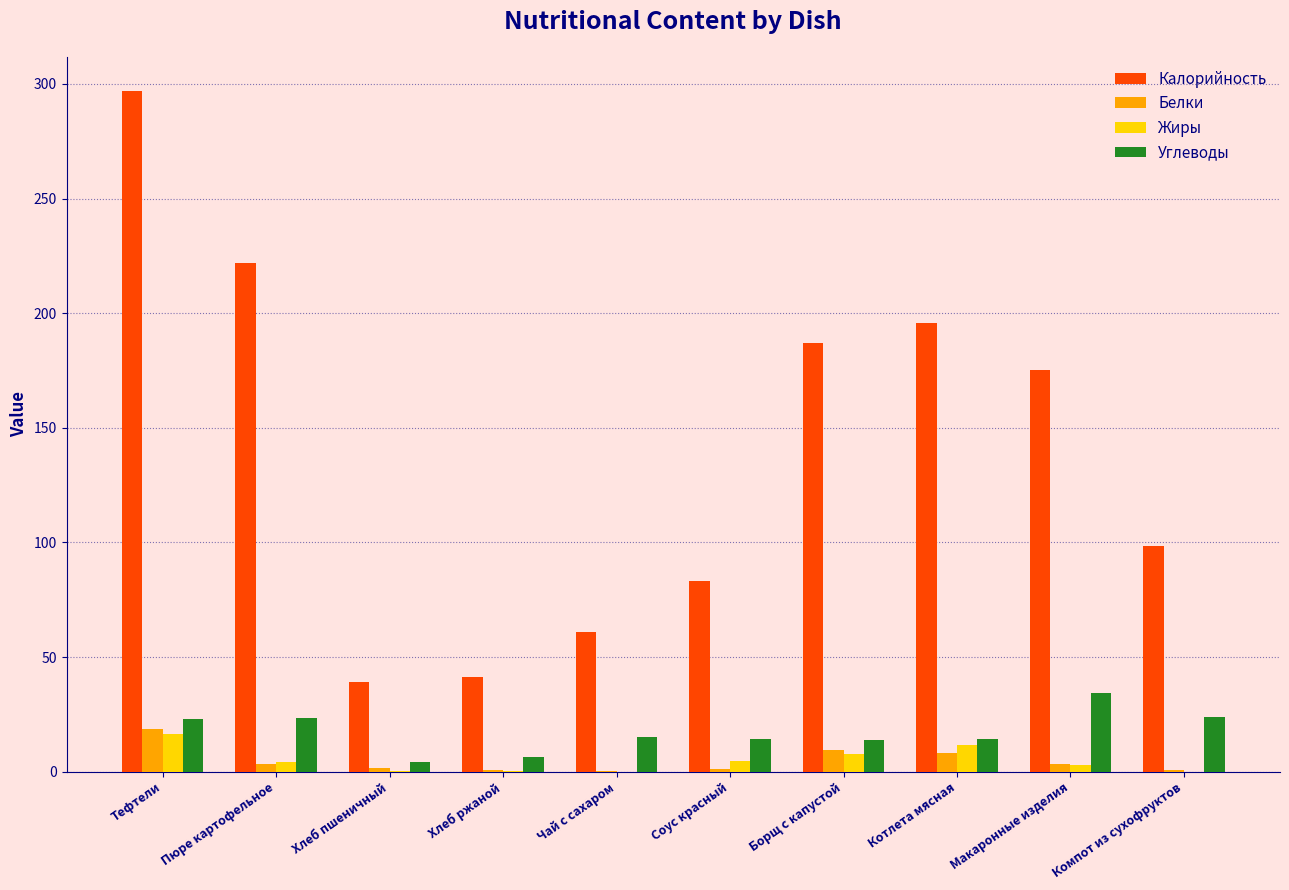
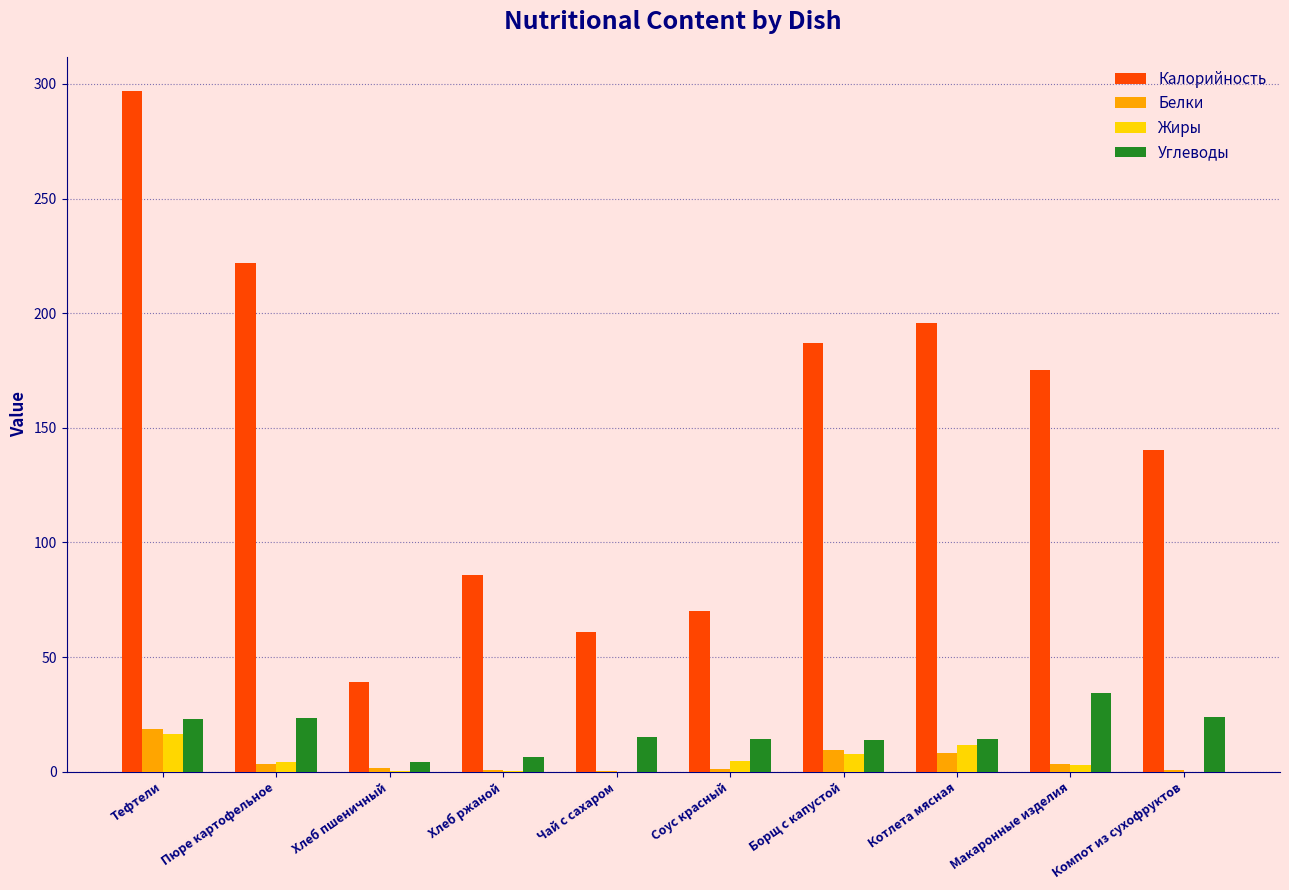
  {
    "Калорийность": {
      "Тефтели": 297,
      "Пюре картофельное": 222,
      "Хлеб пшеничный": 39,
-     "Хлеб ржаной": 41,
+     "Хлеб ржаной": 86,
      "Чай с сахаром": 61,
-     "Соус красный": 83,
+     "Соус красный": 70,
      "Борщ с капустой": 187,
      "Котлета мясная": 196,
      "Макаронные изделия": 175,
-     "Компот из сухофруктов": 98
+     "Компот из сухофруктов": 140
    },
    "Углеводы": {
      "Тефтели": 23,
      "Пюре картофельное": 24,
      "Хлеб пшеничный": 4,
      "Хлеб ржаной": 6,
      "Чай с сахаром": 15,
      "Соус красный": 14,
      "Борщ с капустой": 14,
      "Котлета мясная": 14,
      "Макаронные изделия": 34,
      "Компот из сухофруктов": 24
    }
  }
